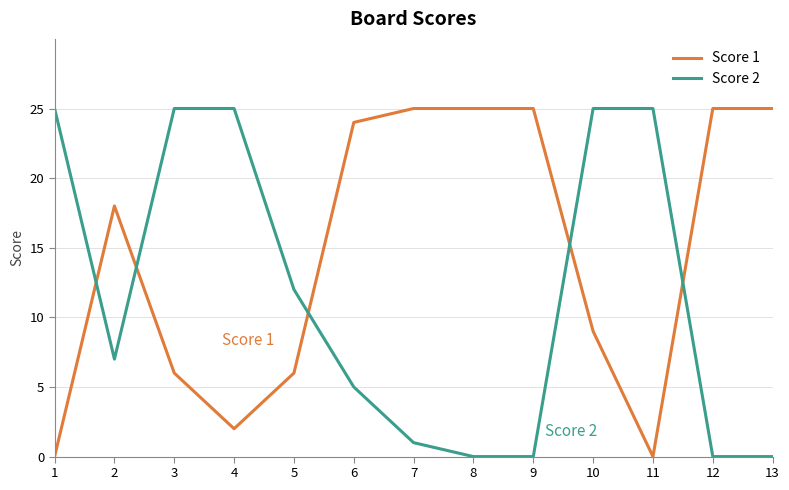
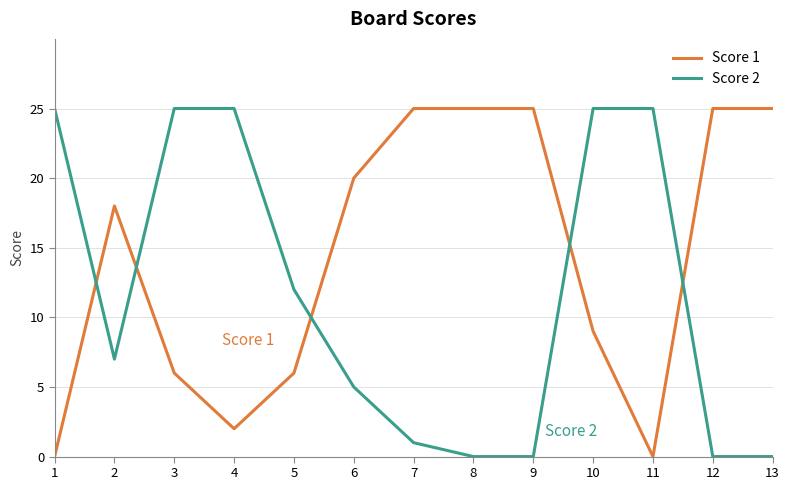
  {
    "Score 1": {
      "1": 0,
      "2": 18,
      "3": 6,
      "4": 2,
      "5": 6,
-     "6": 24,
+     "6": 20,
      "7": 25,
      "8": 25,
      "9": 25,
      "10": 9,
      "11": 0,
      "12": 25,
      "13": 25
    },
    "Score 2": {
      "1": 25,
      "2": 7,
      "3": 25,
      "4": 25,
      "5": 12,
      "6": 5,
      "7": 1,
      "8": 0,
      "10": 25,
      "11": 25,
      "12": 0,
      "13": 0
    }
  }
